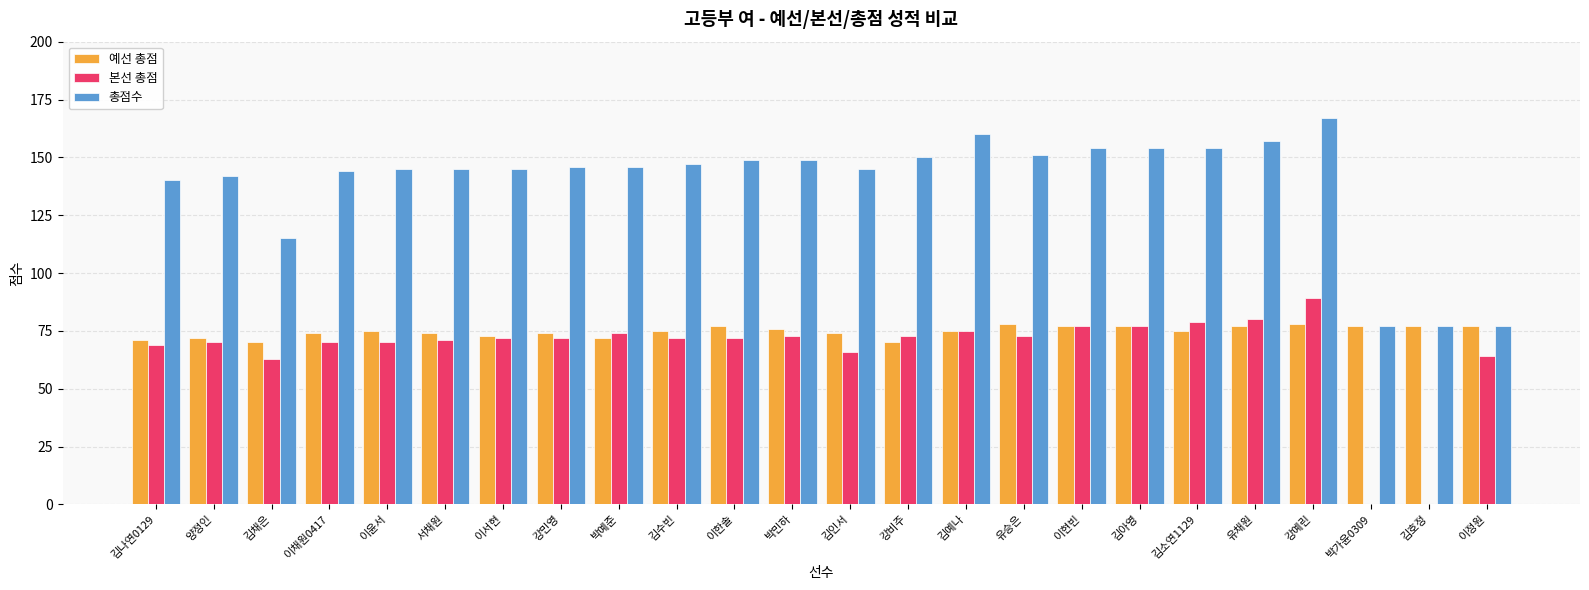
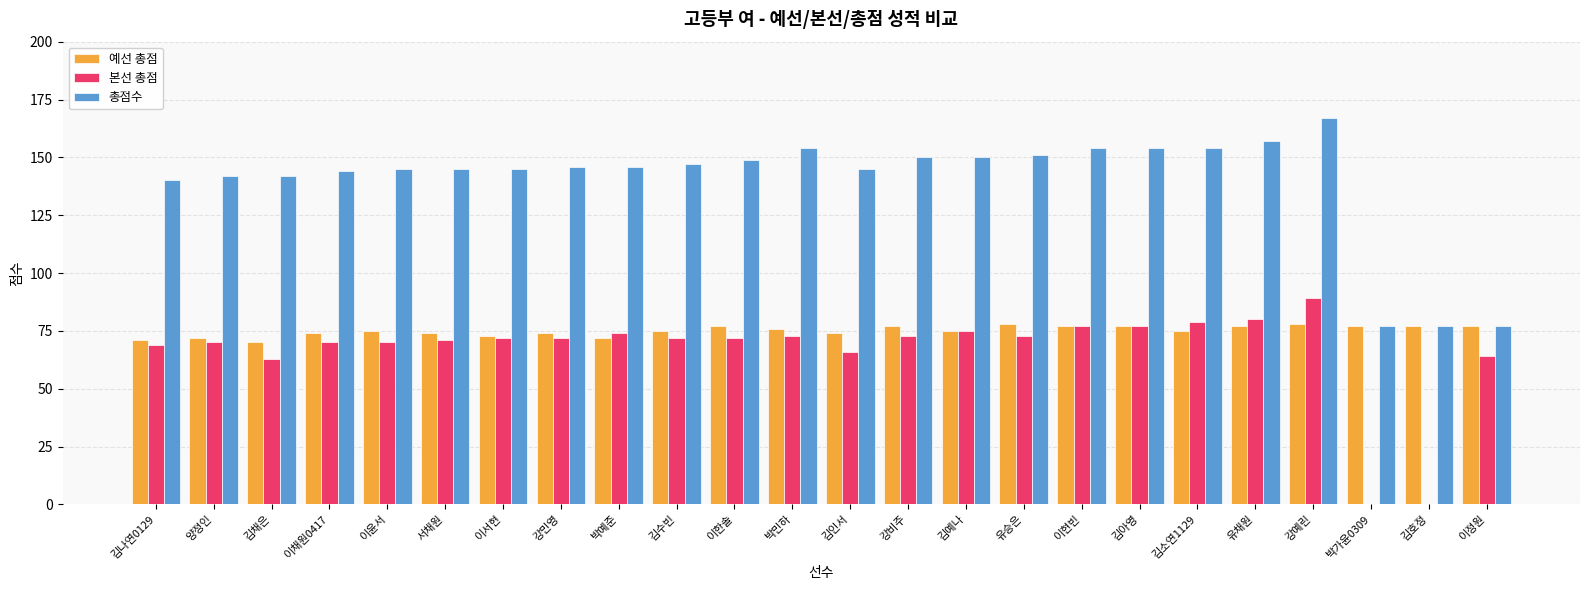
  {
    "예선 총점": {
      "김나연0129": 71,
      "양정인": 72,
      "김채은": 70,
      "이채원0417": 74,
      "이윤서": 75,
      "서채원": 74,
      "이서현": 73,
      "강민영": 74,
      "박예준": 72,
      "김수빈": 75,
      "이한솔": 77,
      "박민하": 76,
      "김인서": 74,
-     "강비주": 70,
+     "강비주": 77,
      "김예나": 75,
      "유승은": 78,
      "이현빈": 77,
      "김아영": 77,
      "김소연1129": 75,
      "유채원": 77,
      "강예린": 78,
      "박가윤0309": 77,
      "김호정": 77,
      "이정원": 77
    },
    "본선 총점": {
      "김나연0129": 69,
      "양정인": 70,
      "김채은": 63,
      "이채원0417": 70,
      "이윤서": 70,
      "서채원": 71,
      "이서현": 72,
      "강민영": 72,
      "박예준": 74,
      "김수빈": 72,
      "이한솔": 72,
      "박민하": 73,
      "김인서": 66,
      "강비주": 73,
      "김예나": 75,
      "유승은": 73,
      "이현빈": 77,
      "김아영": 77,
      "김소연1129": 79,
      "유채원": 80,
      "강예린": 89,
      "박가윤0309": 0,
      "김호정": 0,
      "이정원": 64
    },
    "총점수": {
      "김나연0129": 140,
      "양정인": 142,
-     "김채은": 115,
+     "김채은": 142,
      "이채원0417": 144,
      "이윤서": 145,
      "서채원": 145,
      "이서현": 145,
      "강민영": 146,
      "박예준": 146,
      "김수빈": 147,
      "이한솔": 149,
-     "박민하": 149,
+     "박민하": 154,
      "김인서": 145,
      "강비주": 150,
-     "김예나": 160,
+     "김예나": 150,
      "유승은": 151,
      "이현빈": 154,
      "김아영": 154,
      "김소연1129": 154,
      "유채원": 157,
      "강예린": 167,
      "박가윤0309": 77,
      "김호정": 77,
      "이정원": 77
    }
  }
